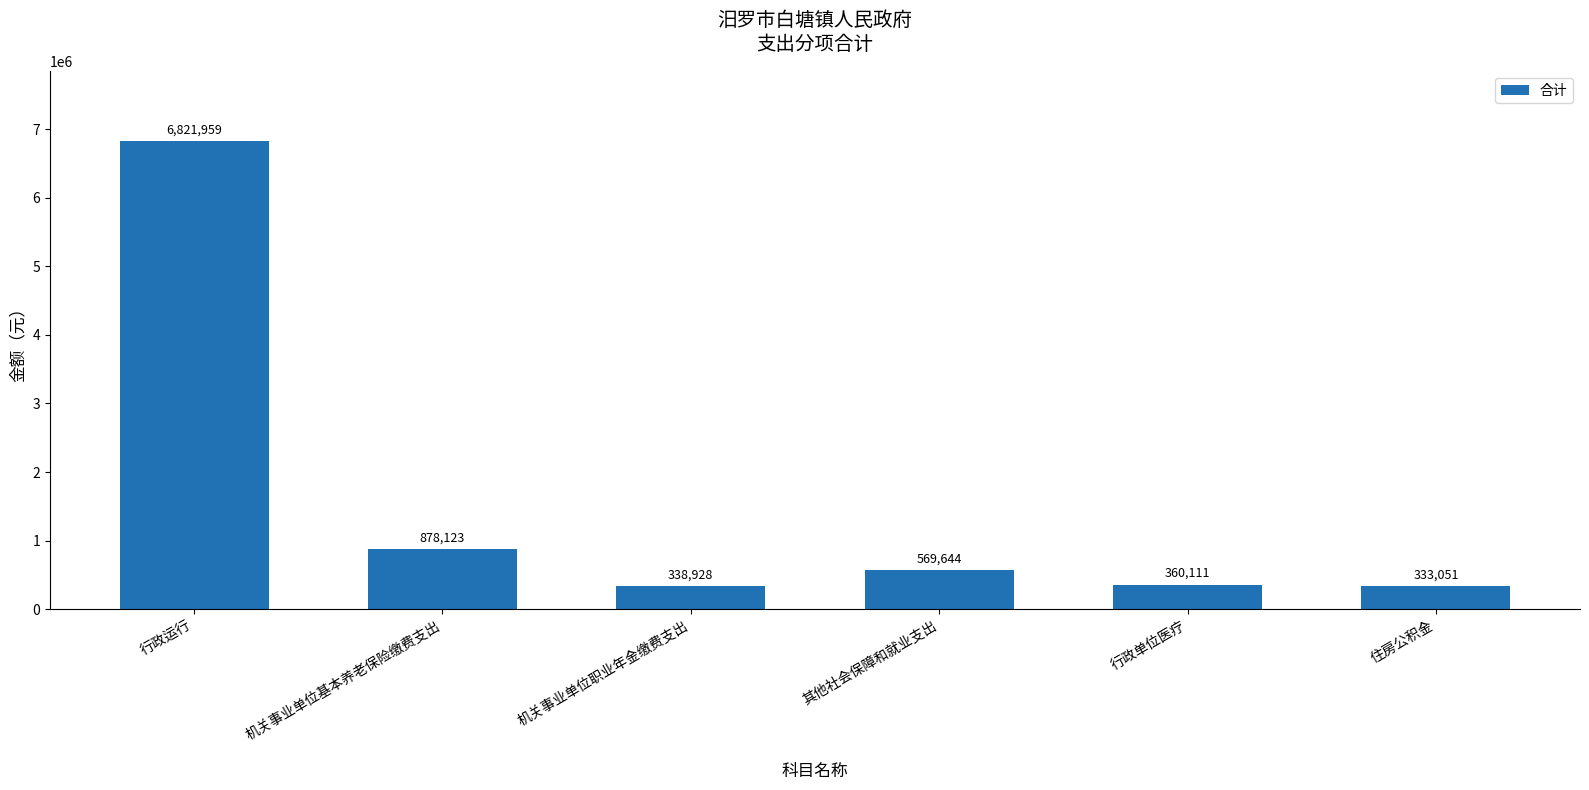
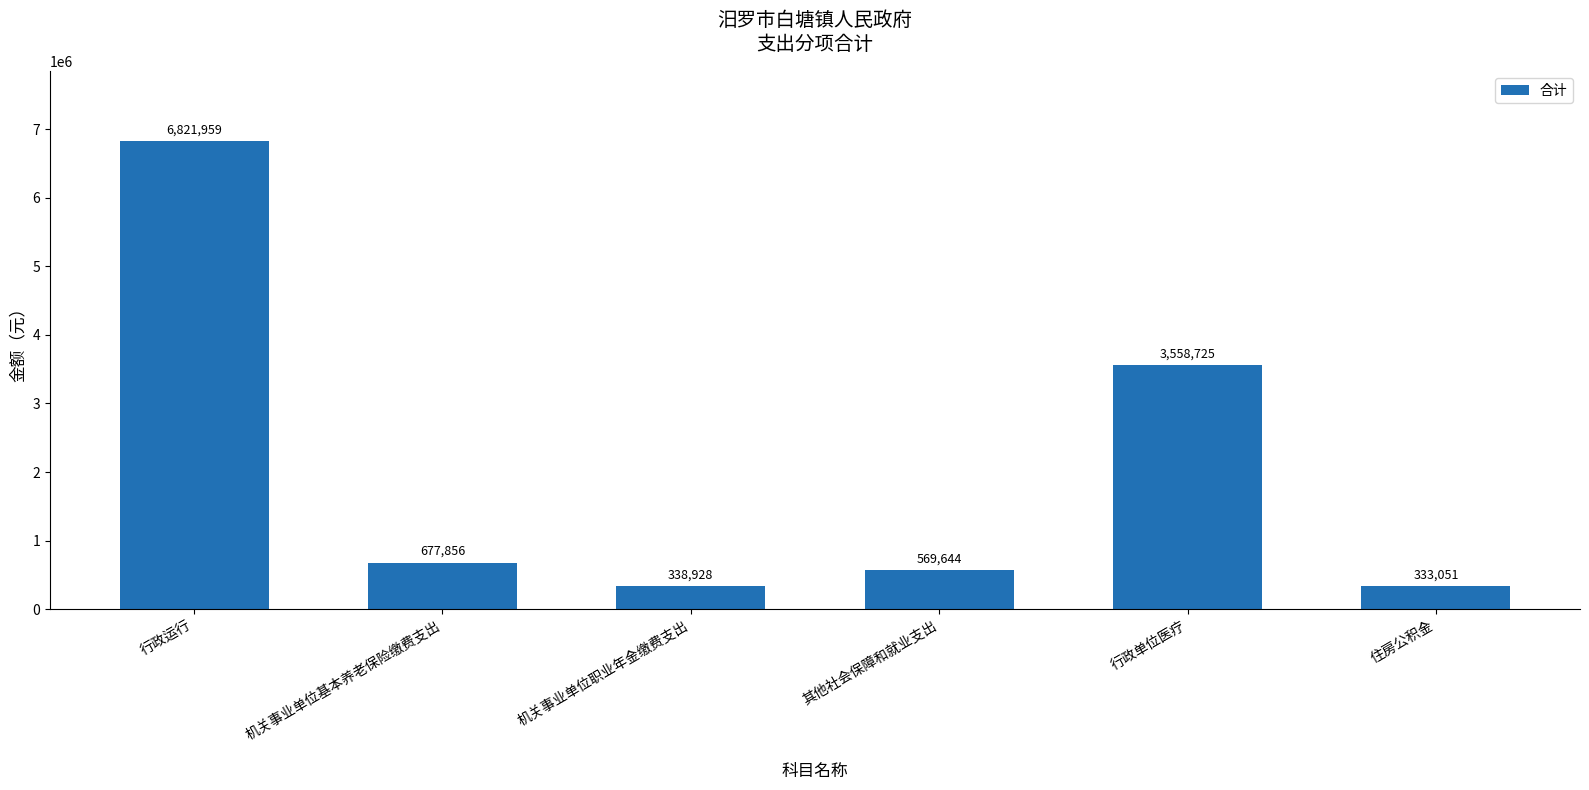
  {
    "行政运行": "6,821,959",
-   "机关事业单位基本养老保险缴费支出": "878,123",
+   "机关事业单位基本养老保险缴费支出": "677,856",
    "机关事业单位职业年金缴费支出": "338,928",
    "其他社会保障和就业支出": "569,644",
-   "行政单位医疗": "360,111",
+   "行政单位医疗": "3,558,725",
    "住房公积金": "333,051"
  }
